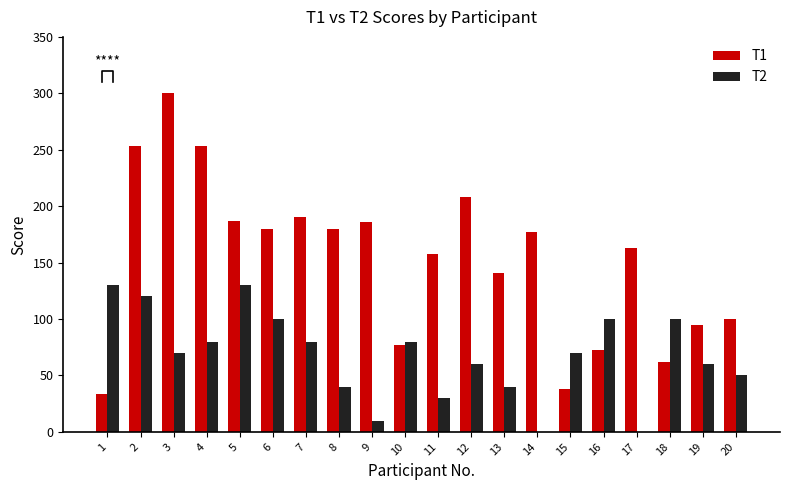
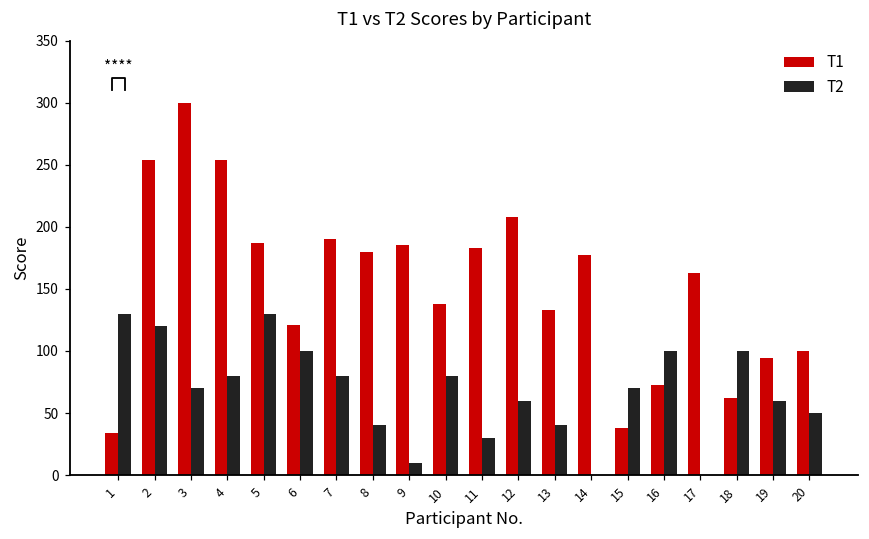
  {
    "T1": {
      "1": 34,
      "2": 254,
      "3": 300,
      "4": 254,
      "5": 187,
-     "6": 180,
+     "6": 121,
      "7": 190,
      "8": 180,
      "9": 186,
-     "10": 77,
-     "11": 158,
+     "10": 138,
+     "11": 183,
      "12": 208,
-     "13": 140,
+     "13": 133,
      "14": 177,
      "15": 38,
      "16": 73,
      "17": 163,
      "18": 62,
      "19": 94,
      "20": 100
    }
  }
